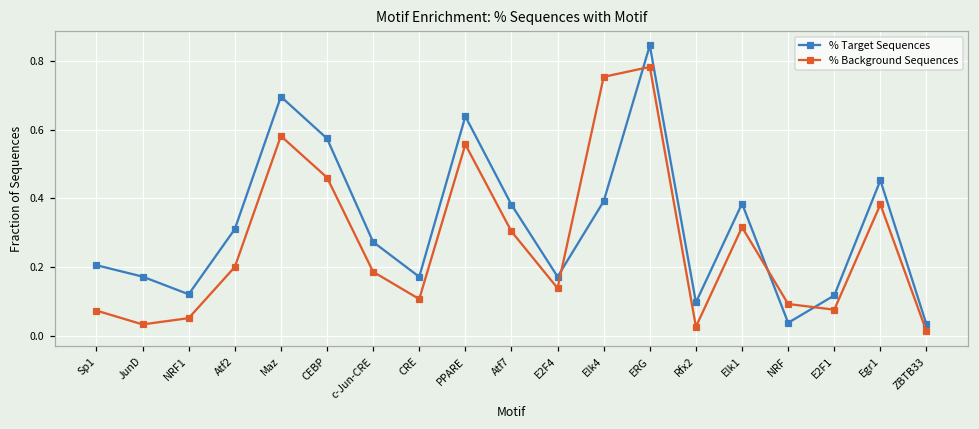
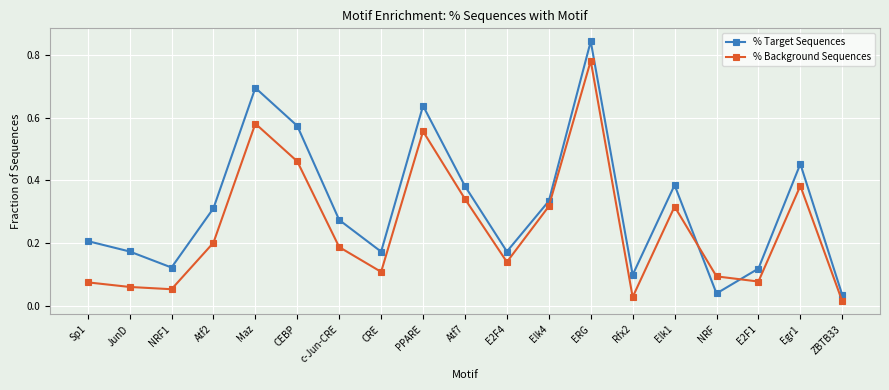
  {
    "% Target Sequences": {
      "Sp1": 0.21,
      "JunD": 0.17,
      "NRF1": 0.12,
      "Atf2": 0.31,
      "Maz": 0.70,
      "CEBP": 0.57,
      "c-Jun-CRE": 0.27,
      "CRE": 0.17,
      "PPARE": 0.64,
      "Atf7": 0.38,
      "E2F4": 0.17,
-     "Elk4": 0.39,
+     "Elk4": 0.33,
      "ERG": 0.84,
      "Rfx2": 0.10,
      "Elk1": 0.39,
      "NRF": 0.04,
      "E2F1": 0.12,
      "Egr1": 0.45,
      "ZBTB33": 0.03
    },
    "% Background Sequences": {
      "Sp1": 0.07,
-     "JunD": 0.03,
+     "JunD": 0.06,
      "NRF1": 0.05,
      "Atf2": 0.20,
      "Maz": 0.58,
      "CEBP": 0.46,
      "c-Jun-CRE": 0.19,
      "CRE": 0.11,
      "PPARE": 0.56,
-     "Atf7": 0.30,
+     "Atf7": 0.34,
      "E2F4": 0.14,
-     "Elk4": 0.75,
+     "Elk4": 0.32,
      "ERG": 0.78,
      "Rfx2": 0.03,
      "Elk1": 0.32,
      "NRF": 0.09,
      "E2F1": 0.08,
      "Egr1": 0.38,
      "ZBTB33": 0.01
    }
  }
